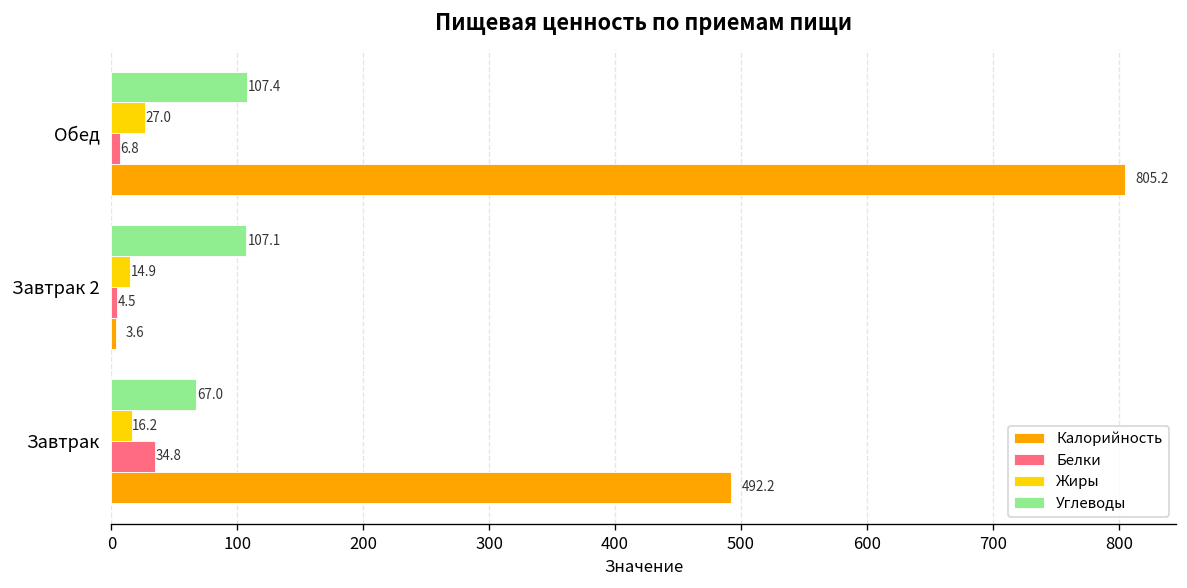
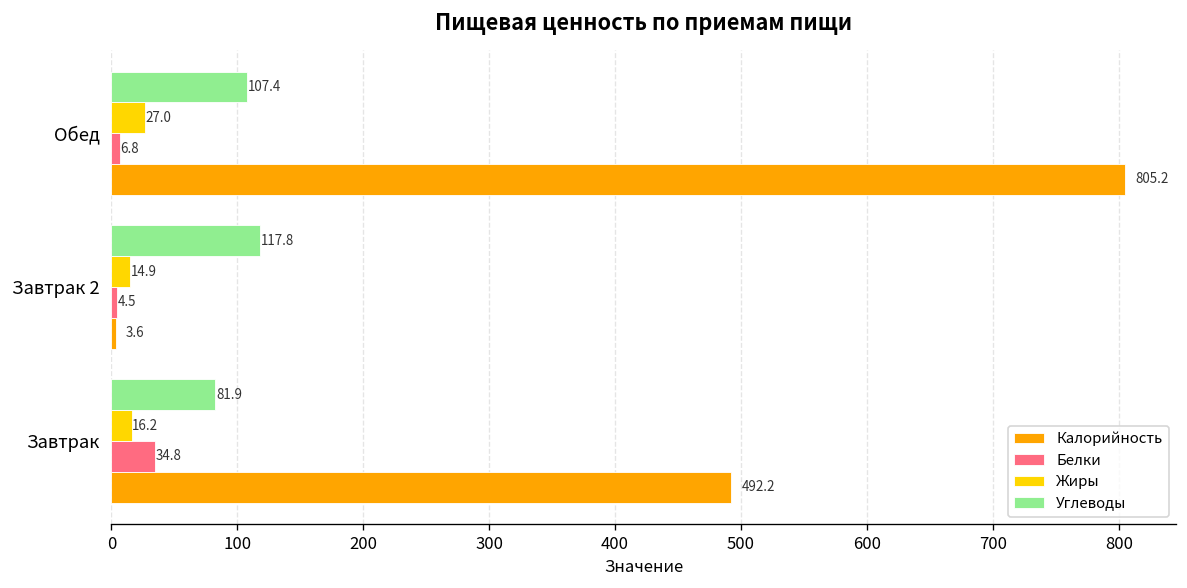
  {
    "Белки": {
      "Обед": 6.8,
      "Завтрак 2": 4.5,
      "Завтрак": 34.8
    },
    "Углеводы": {
      "Обед": 107.4,
-     "Завтрак 2": 107.1,
-     "Завтрак": 67.0
+     "Завтрак 2": 117.8,
+     "Завтрак": 81.9
    }
  }
